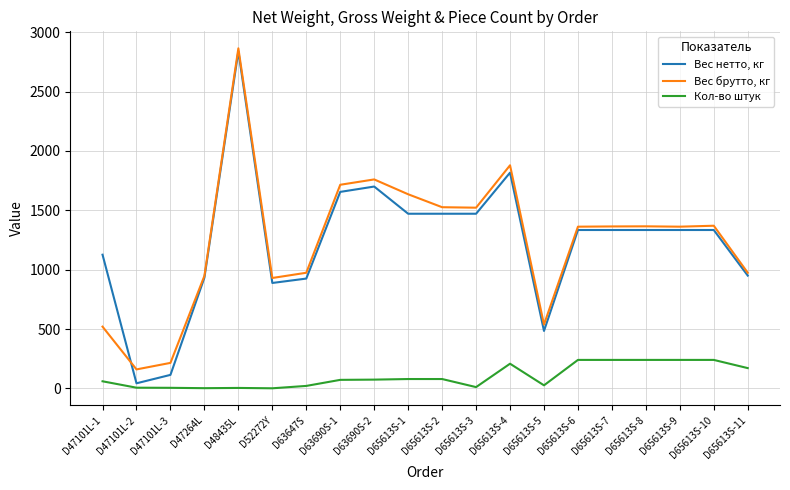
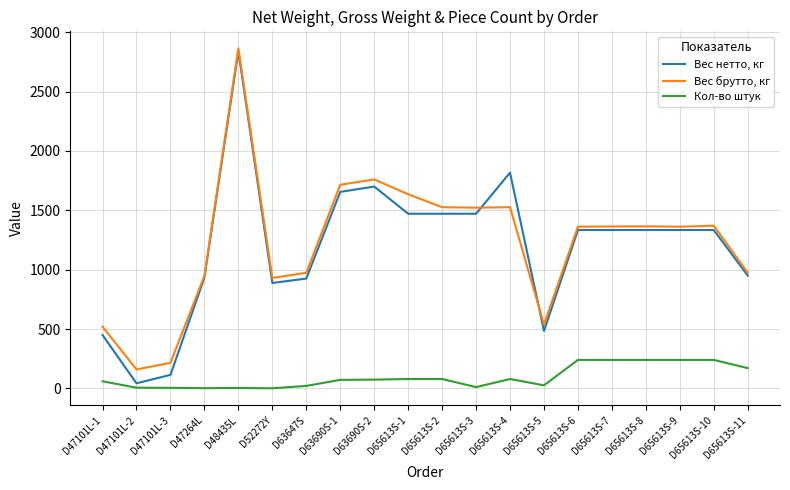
  {
    "Вес нетто, кг": {
-     "D47101L-1": 1130,
+     "D47101L-1": 450,
      "D47101L-2": 40,
      "D47101L-3": 110,
      "D48435L": 2840,
      "D52272Y": 890,
      "D63647S": 930,
      "D63690S-1": 1660,
      "D63690S-2": 1700,
      "D65613S-1": 1470,
      "D65613S-2": 1470,
      "D65613S-3": 1470,
      "D65613S-4": 1820,
      "D65613S-5": 480,
      "D65613S-6": 1330,
      "D65613S-7": 1330,
      "D65613S-8": 1330,
      "D65613S-9": 1330,
      "D65613S-10": 1330,
      "D65613S-11": 950
    },
    "Вес брутто, кг": {
      "D47101L-1": 520,
      "D47101L-2": 160,
      "D47101L-3": 220,
      "D48435L": 2860,
      "D52272Y": 930,
      "D63647S": 970,
      "D63690S-1": 1720,
      "D63690S-2": 1760,
      "D65613S-1": 1640,
      "D65613S-2": 1530,
      "D65613S-3": 1520,
-     "D65613S-4": 1880,
+     "D65613S-4": 1530,
      "D65613S-5": 540,
      "D65613S-6": 1360,
      "D65613S-7": 1360,
      "D65613S-8": 1370,
      "D65613S-9": 1360,
      "D65613S-10": 1370,
      "D65613S-11": 970
    },
    "Кол-во штук": {
      "D47101L-1": 60,
      "D47101L-2": 10,
      "D47101L-3": 10,
      "D47264L": 0,
      "D48435L": 0,
      "D52272Y": 0,
      "D63647S": 20,
      "D63690S-1": 70,
      "D63690S-2": 70,
      "D65613S-1": 80,
      "D65613S-2": 80,
      "D65613S-3": 10,
-     "D65613S-4": 210,
+     "D65613S-4": 80,
      "D65613S-5": 30,
      "D65613S-6": 240,
      "D65613S-7": 240,
      "D65613S-8": 240,
      "D65613S-9": 240,
      "D65613S-10": 240,
      "D65613S-11": 170
    }
  }
